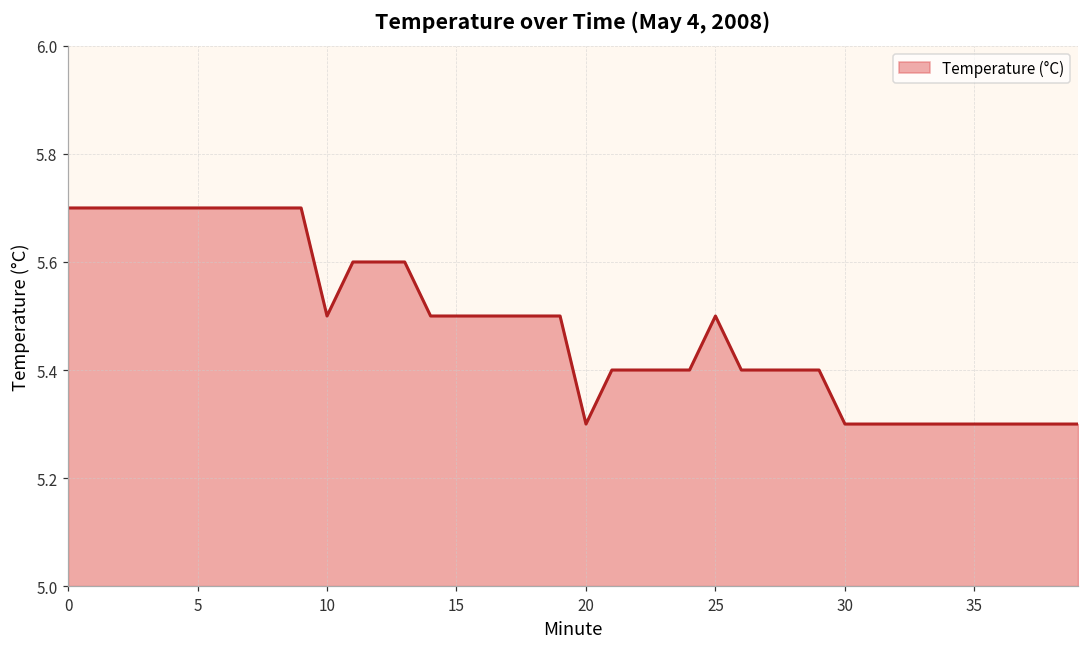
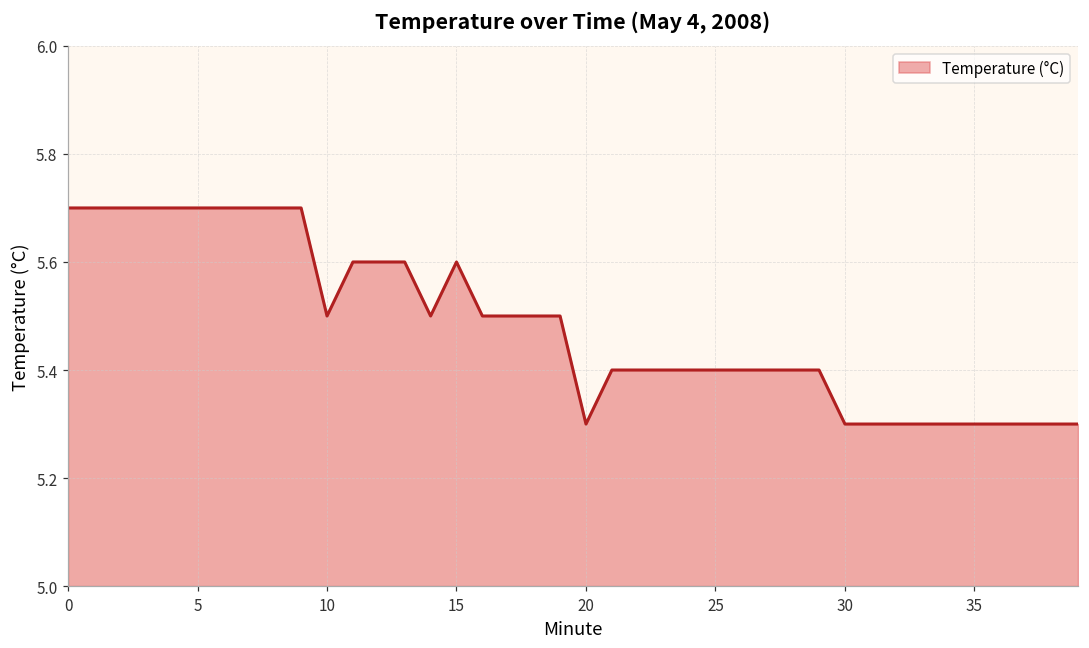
  {
    "0": 5.7,
    "5": 5.7,
    "10": 5.5,
-   "15": 5.5,
+   "15": 5.6,
    "20": 5.3,
-   "25": 5.5,
+   "25": 5.4,
    "30": 5.3,
    "35": 5.3
  }
